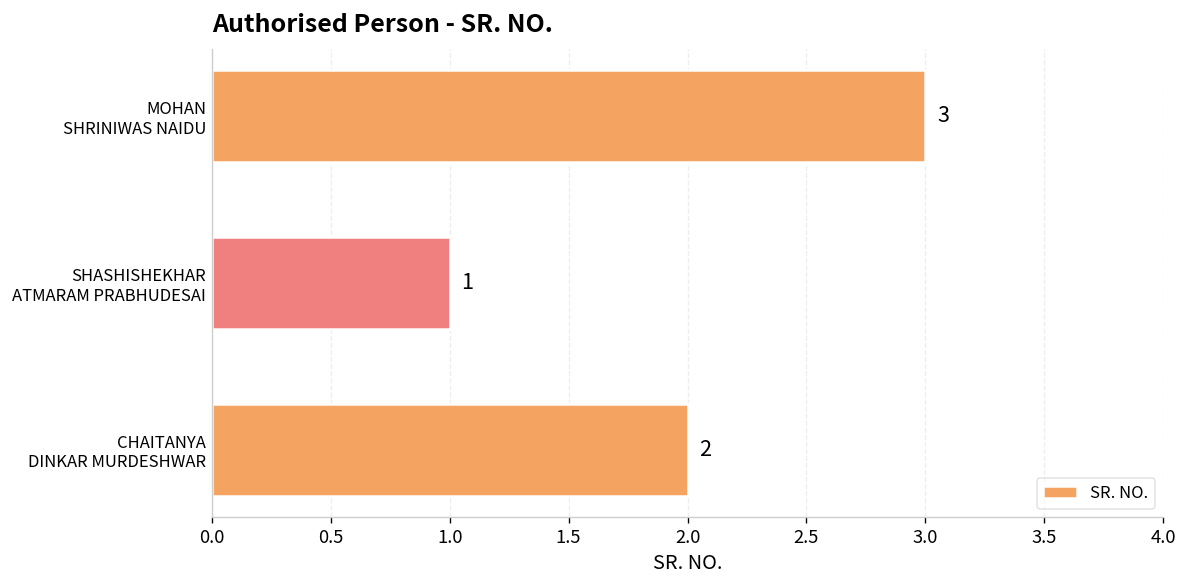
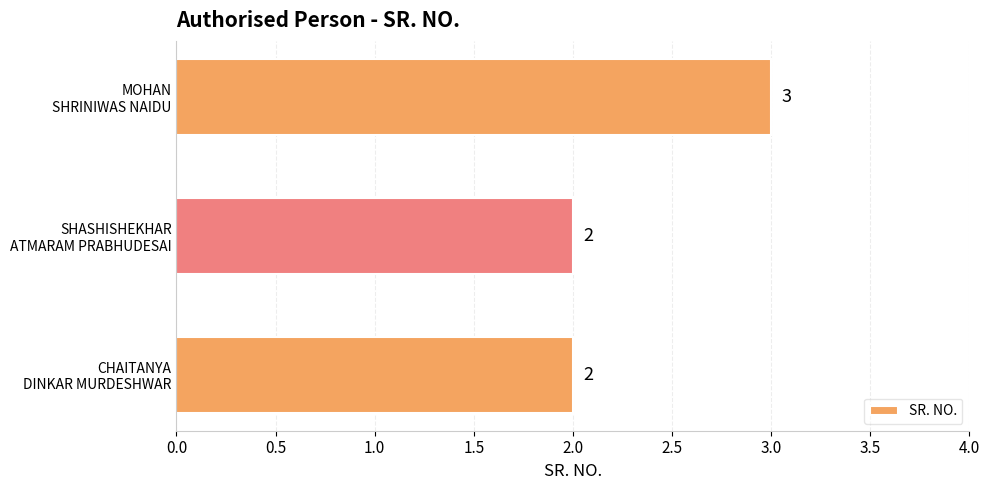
  {
    "MOHAN SHRINIWAS NAIDU": 3,
-   "SHASHISHEKHAR ATMARAM PRABHUDESAI": 1,
+   "SHASHISHEKHAR ATMARAM PRABHUDESAI": 2,
    "CHAITANYA DINKAR MURDESHWAR": 2
  }
